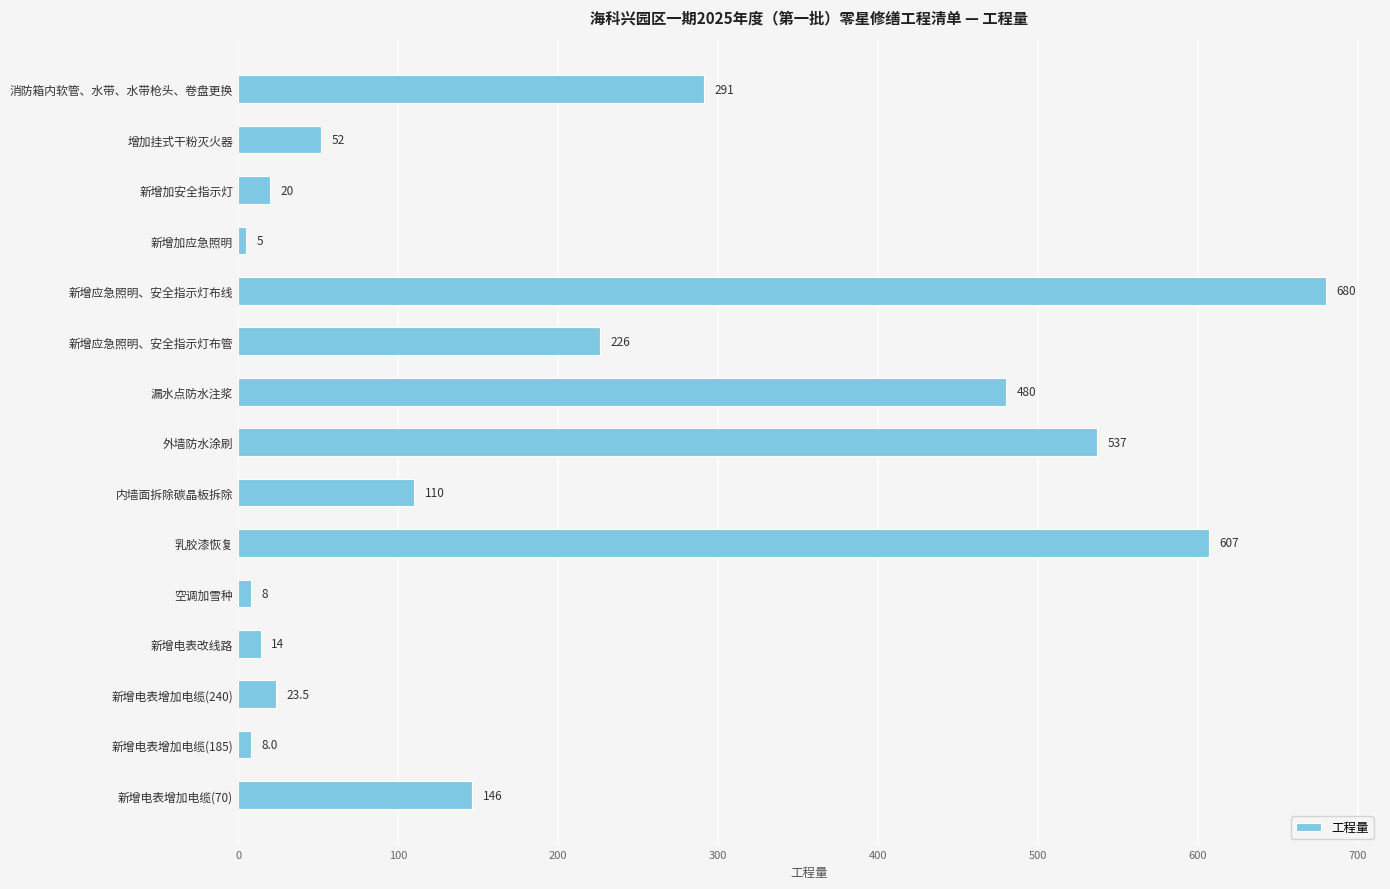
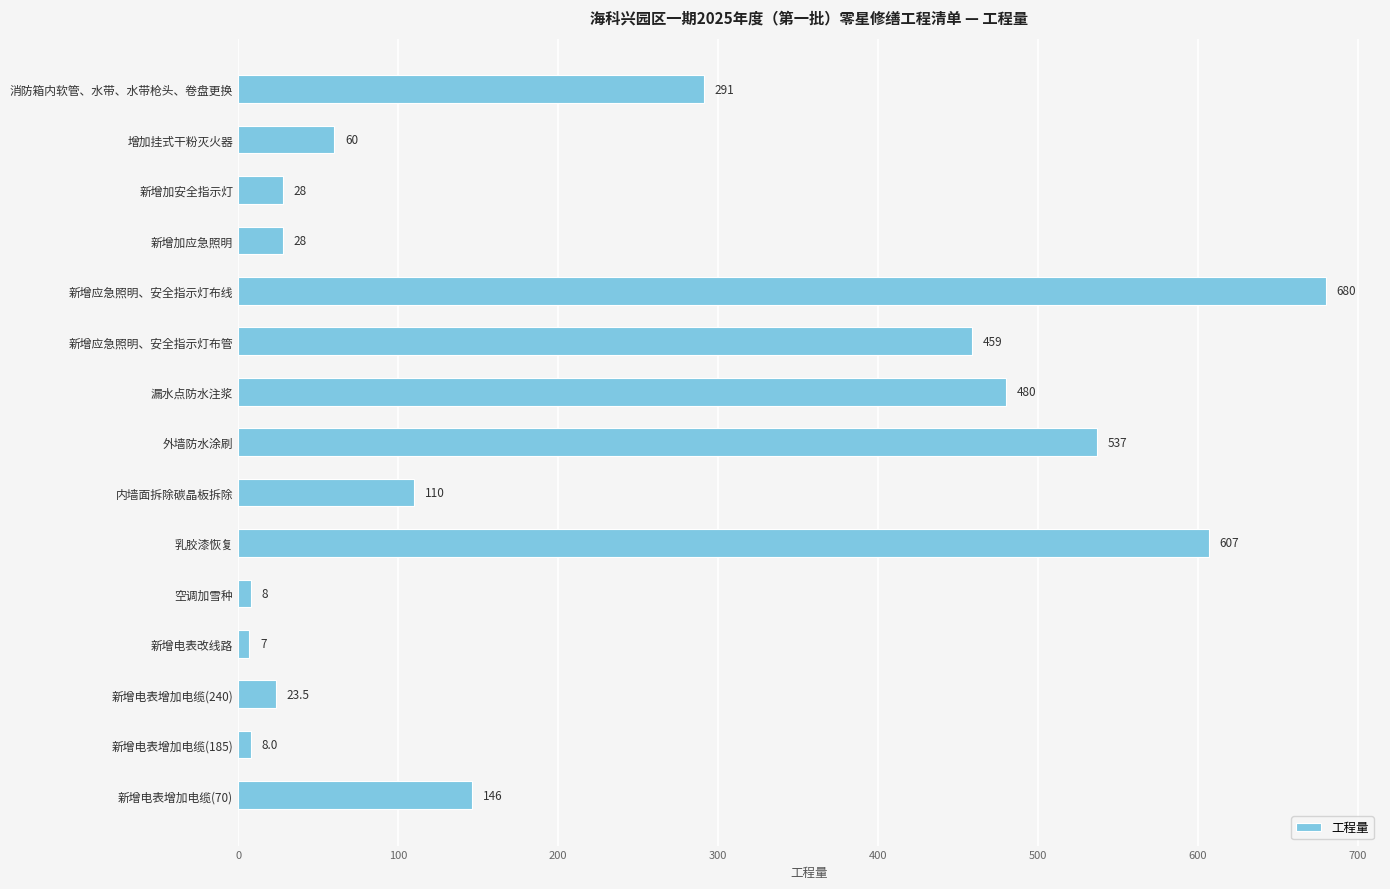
  {
    "消防箱内软管、水带、水带枪头、卷盘更换": 291,
-   "增加挂式干粉灭火器": 52,
-   "新增加安全指示灯": 20,
-   "新增加应急照明": 5,
+   "增加挂式干粉灭火器": 60,
+   "新增加安全指示灯": 28,
+   "新增加应急照明": 28,
    "新增应急照明、安全指示灯布线": 680,
-   "新增应急照明、安全指示灯布管": 226,
+   "新增应急照明、安全指示灯布管": 459,
    "漏水点防水注浆": 480,
    "外墙防水涂刷": 537,
    "内墙面拆除碳晶板拆除": 110,
    "乳胶漆恢复": 607,
    "空调加雪种": 8,
-   "新增电表改线路": 14,
+   "新增电表改线路": 7,
    "新增电表增加电缆(240)": 23.5,
    "新增电表增加电缆(185)": 8.0,
    "新增电表增加电缆(70)": 146
  }
